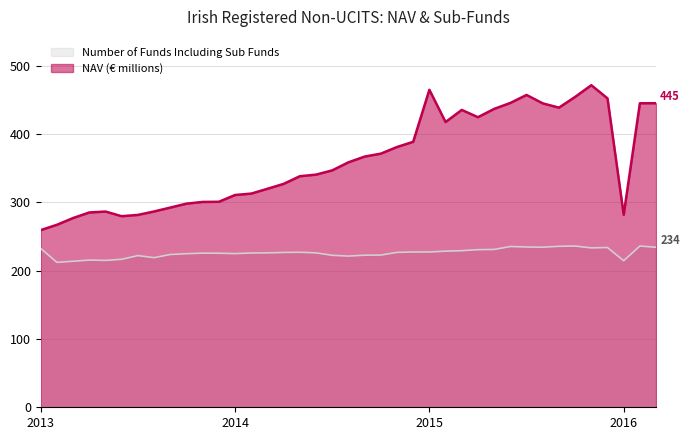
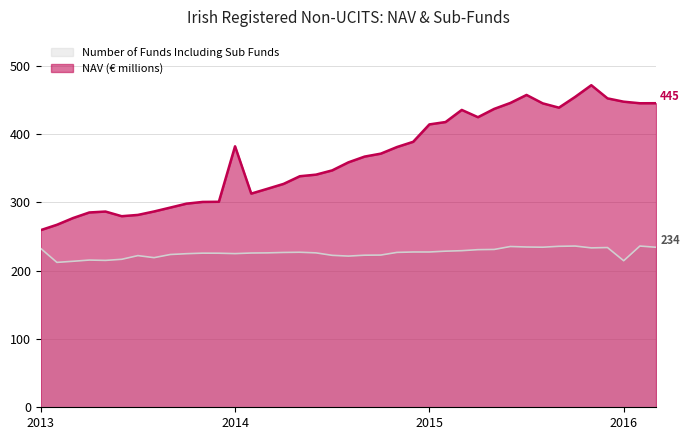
  {
    "Number of Funds Including Sub Funds": {
      "2013": 230,
      "2014": 220,
      "2015": 230,
      "2016": 210
    },
    "NAV (€ millions)": {
      "2013": 260,
-     "2014": 310,
-     "2015": 460,
-     "2016": 280
+     "2014": 380,
+     "2015": 410,
+     "2016": 450
    }
  }
